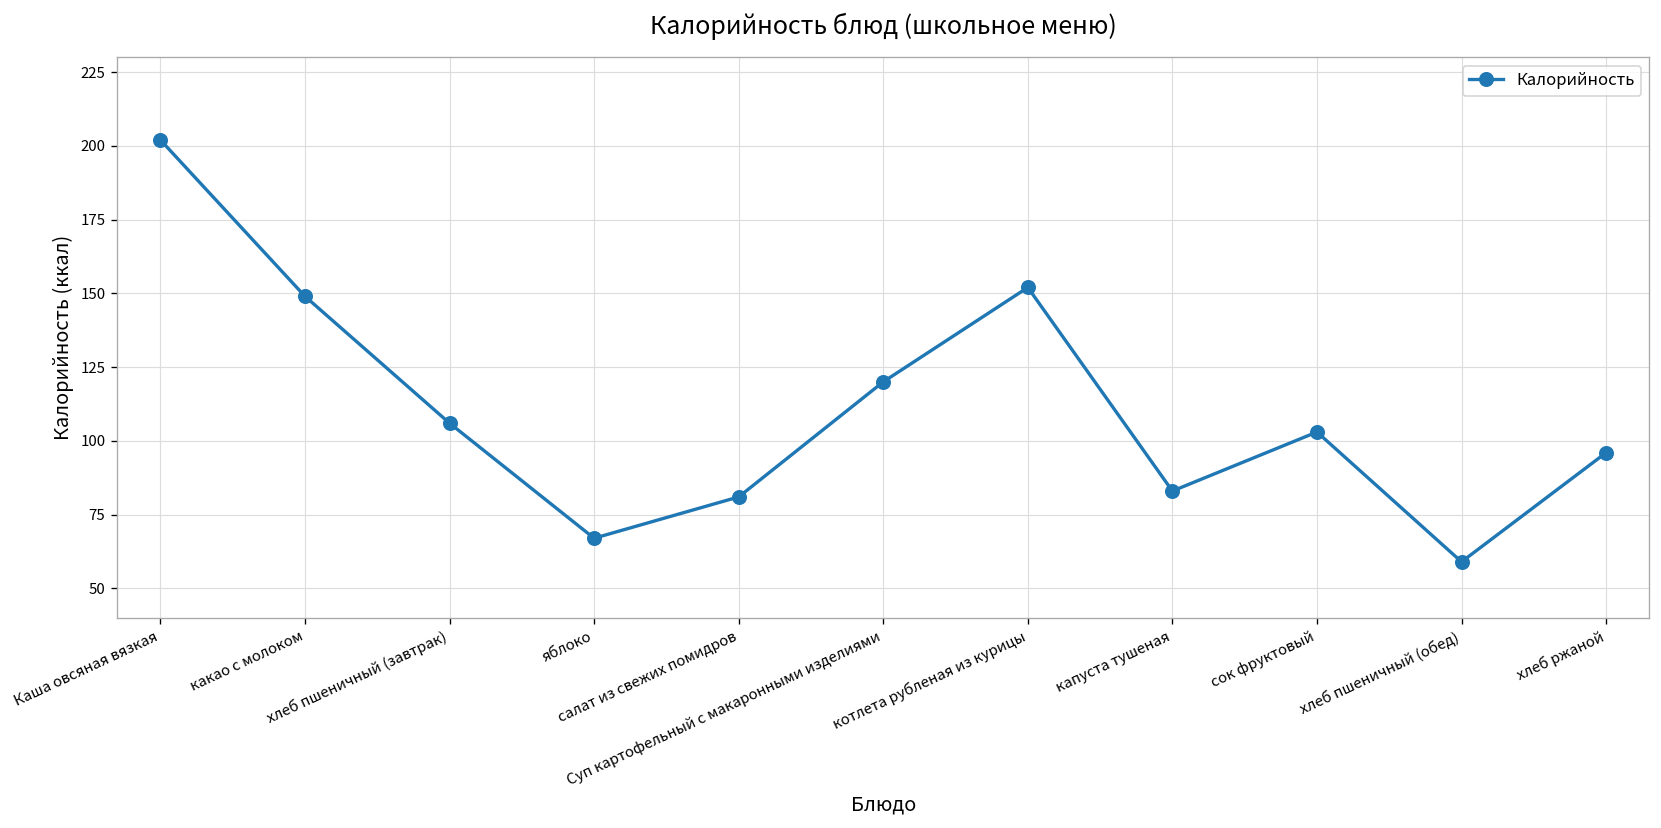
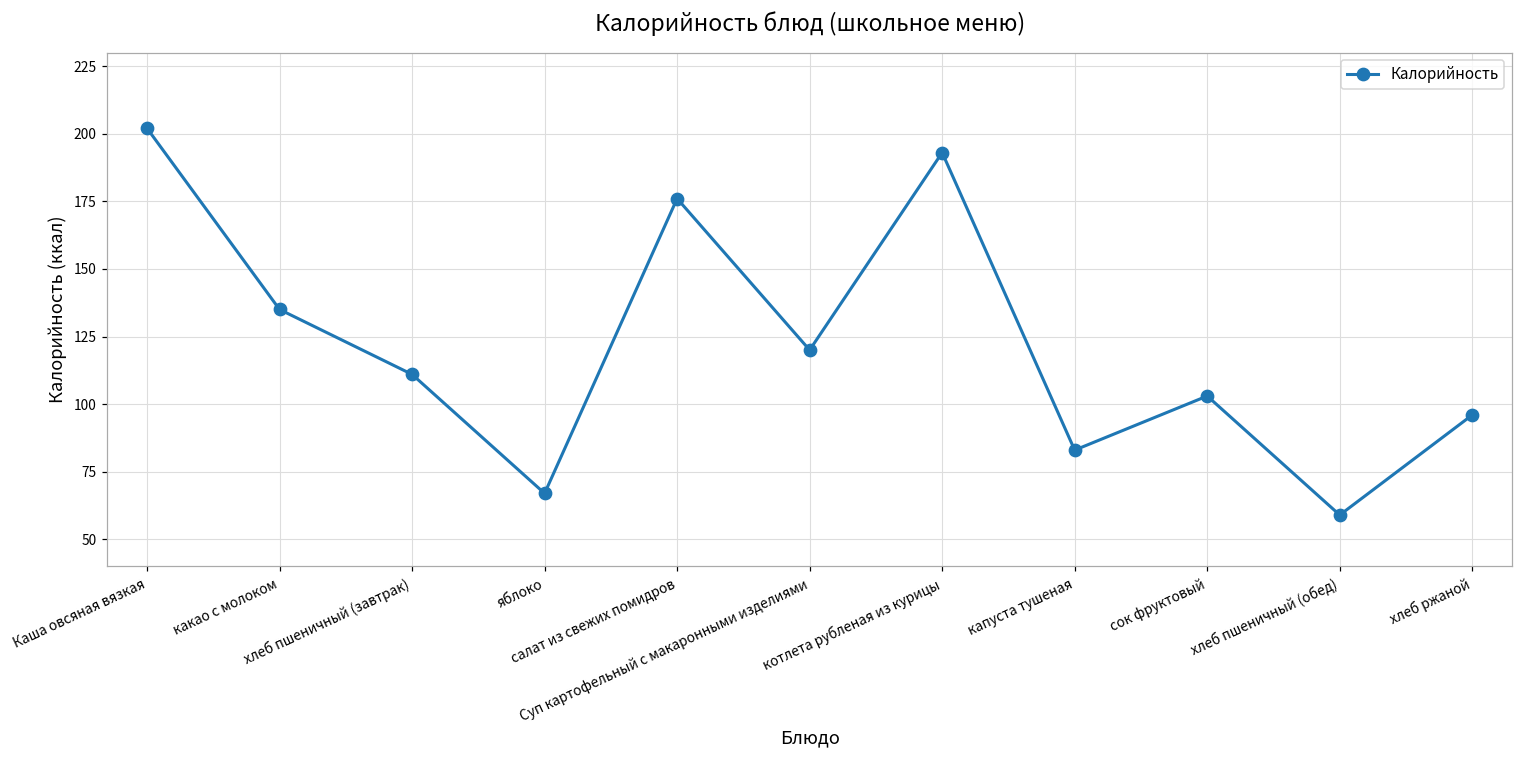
  {
    "Каша овсяная вязкая": 202,
-   "какао с молоком": 149,
-   "хлеб пшеничный (завтрак)": 106,
+   "какао с молоком": 135,
+   "хлеб пшеничный (завтрак)": 111,
    "яблоко": 67,
-   "салат из свежих помидров": 81,
+   "салат из свежих помидров": 176,
    "Суп картофельный с макаронными изделиями": 120,
-   "котлета рубленая из курицы": 152,
+   "котлета рубленая из курицы": 193,
    "капуста тушеная": 83,
    "сок фруктовый": 103,
    "хлеб пшеничный (обед)": 59,
    "хлеб ржаной": 96
  }
